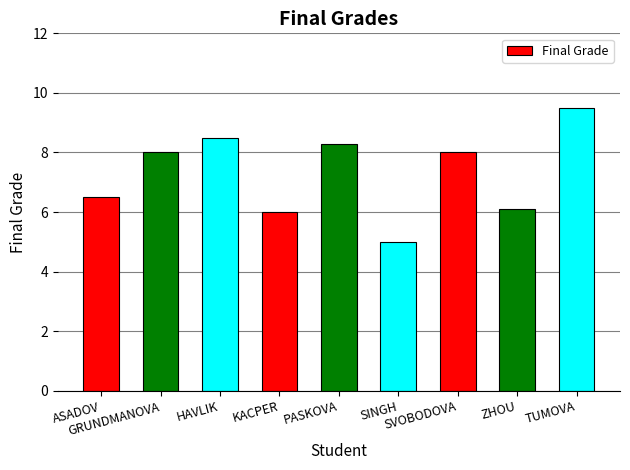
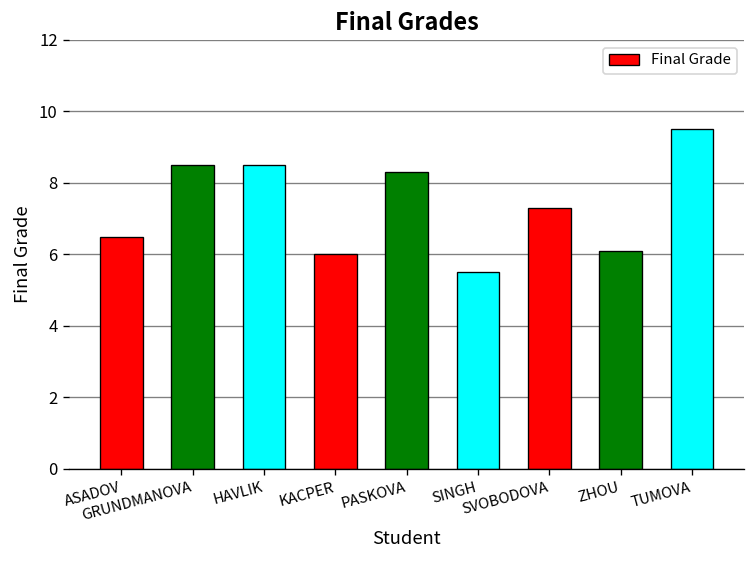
  {
    "ASADOV": 6.5,
-   "GRUNDMANOVA": 8.0,
+   "GRUNDMANOVA": 8.5,
    "HAVLIK": 8.5,
    "KACPER": 6.0,
    "PASKOVA": 8.3,
-   "SINGH": 5.0,
-   "SVOBODOVA": 8.0,
+   "SINGH": 5.5,
+   "SVOBODOVA": 7.3,
    "ZHOU": 6.1,
    "TUMOVA": 9.5
  }
